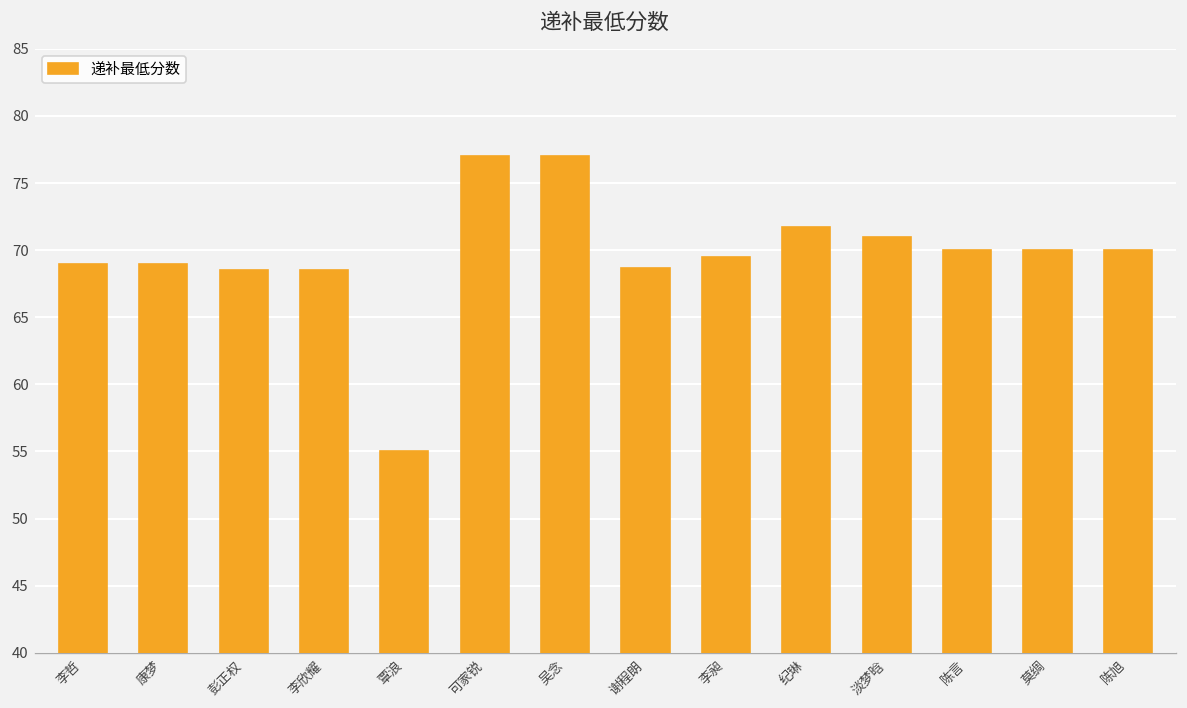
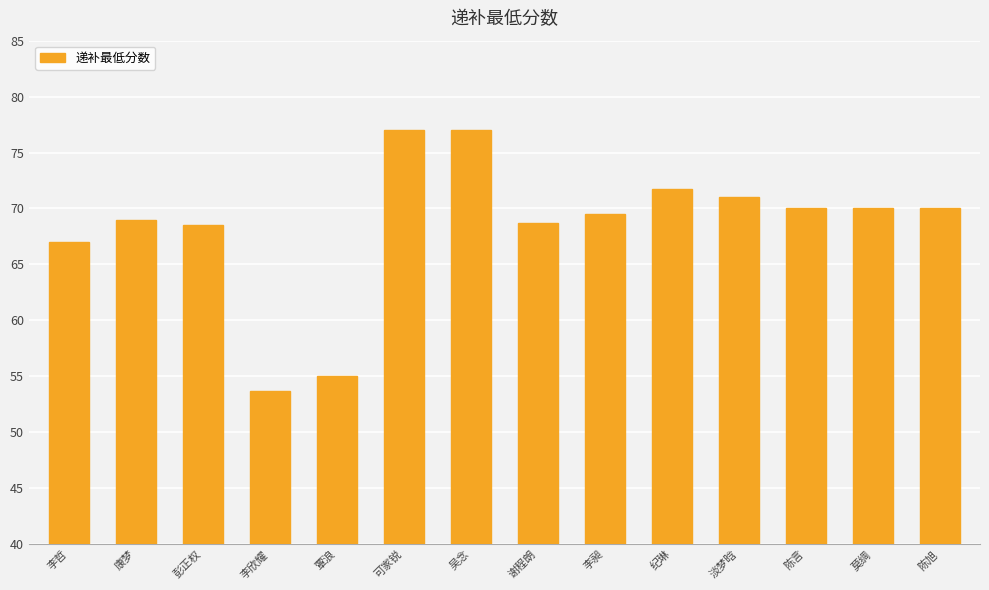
  {
-   "李哲": 69,
+   "李哲": 67,
    "康梦": 69.0,
    "彭正权": 68.5,
-   "李欣耀": 68.5,
+   "李欣耀": 53.7,
    "覃浪": 55.0,
    "可家锐": 77.0,
    "吴念": 77.0,
    "谢程朗": 68.7,
    "李昶": 69.5,
    "纪琳": 71.7,
    "淡梦晗": 71.0,
    "陈言": 70.0,
    "莫绸": 70.0,
    "陈旭": 70.0
  }
